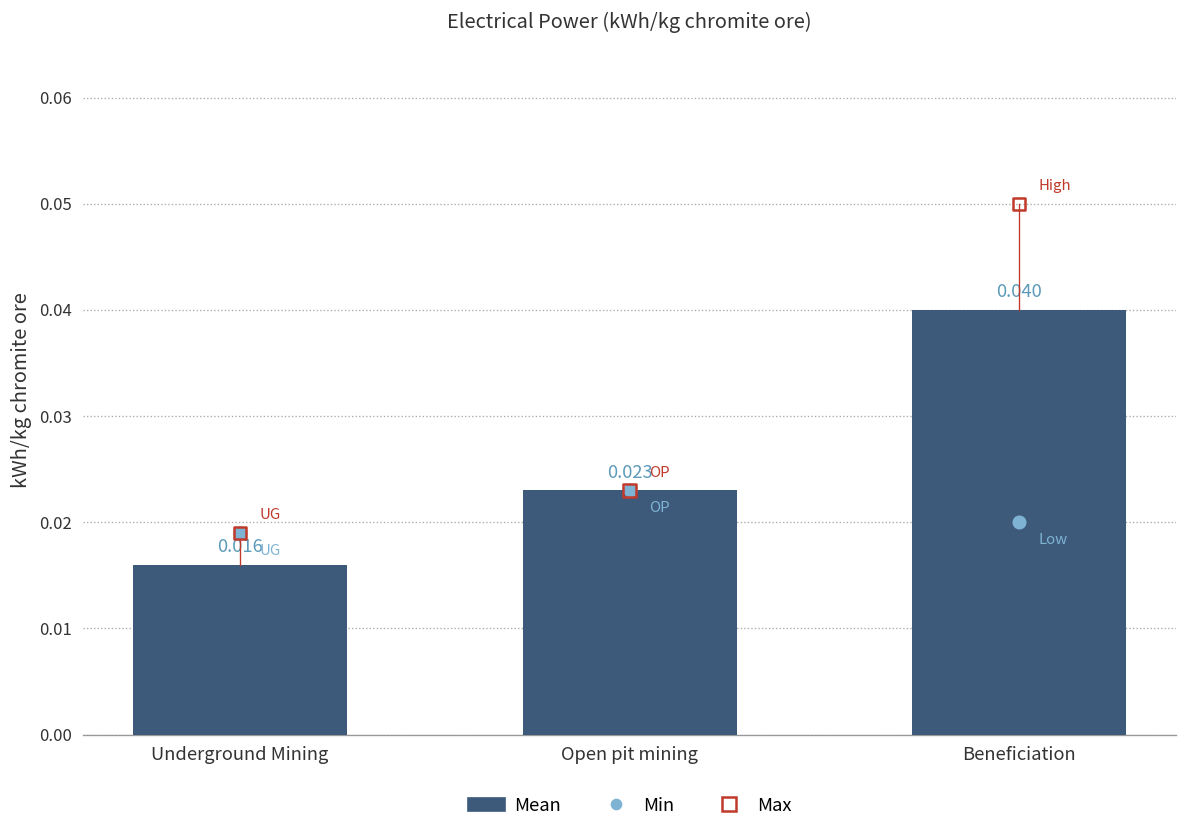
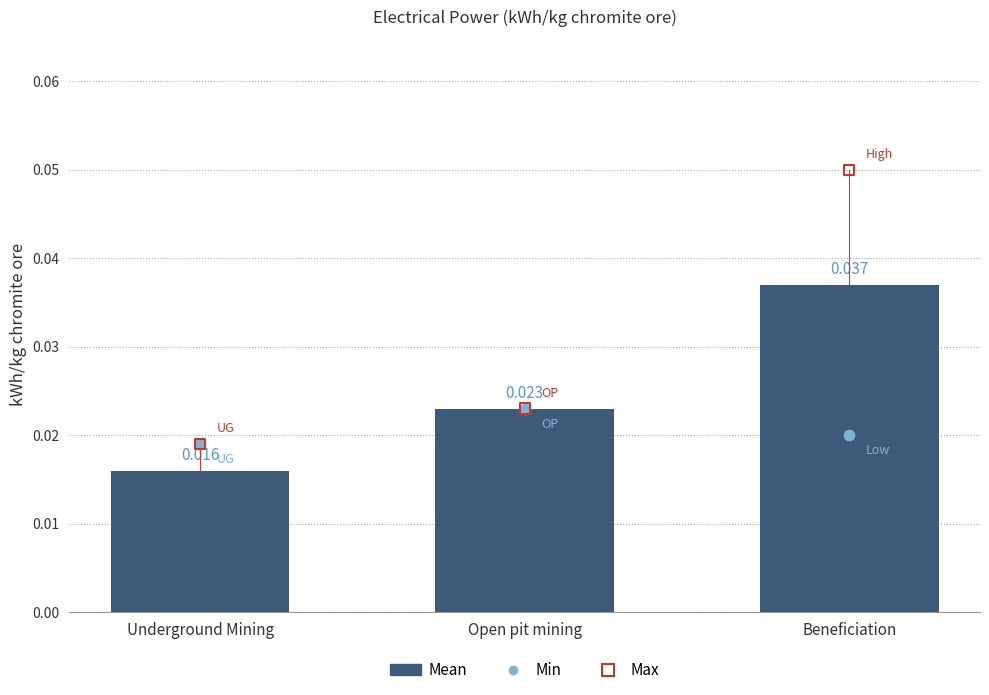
  {
    "Mean": {
      "Underground Mining": 0.016,
      "Open pit mining": 0.023,
-     "Beneficiation": 0.040
+     "Beneficiation": 0.037
    }
  }
